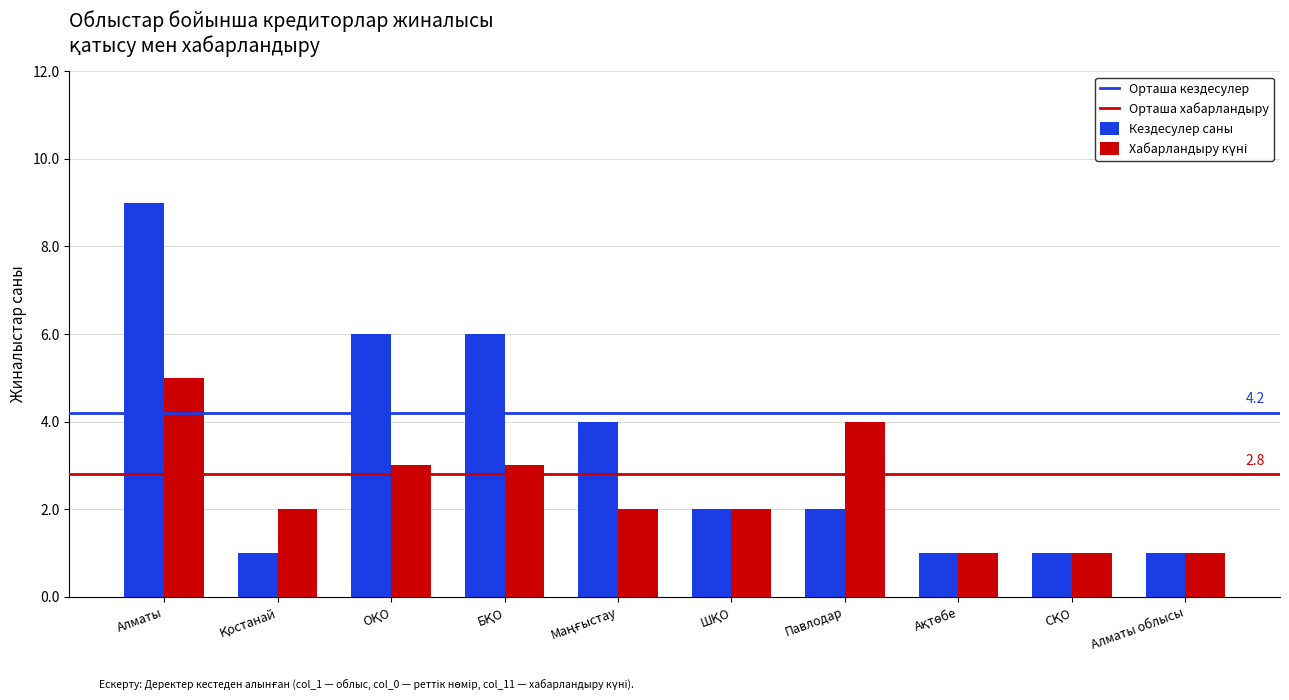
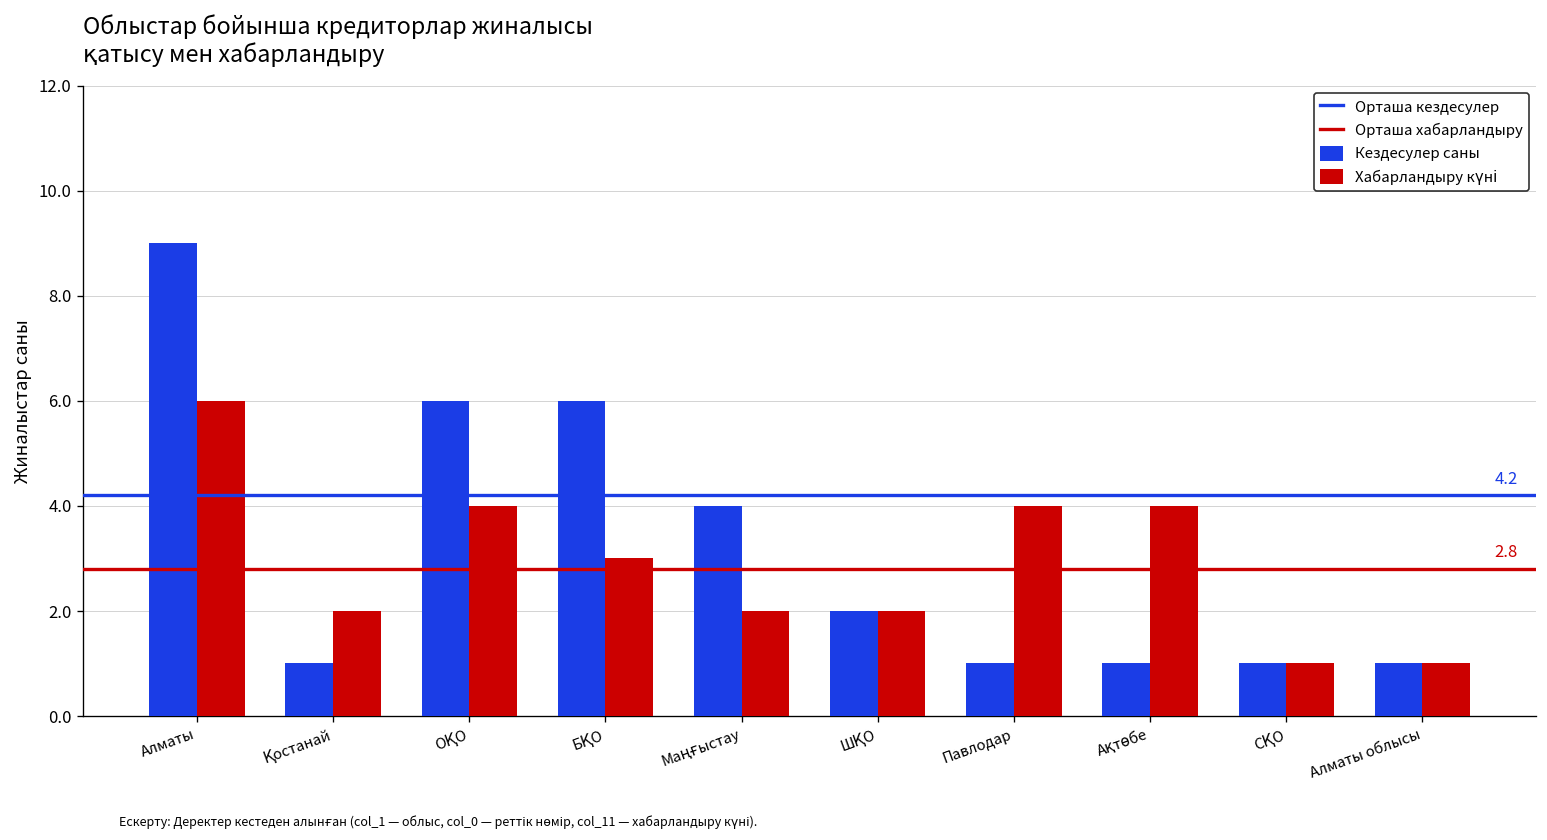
  {
    "Кездесулер саны": {
      "Алматы": 9,
      "Қостанай": 1,
      "ОҚО": 6,
      "БҚО": 6,
      "Маңғыстау": 4,
      "ШҚО": 2,
-     "Павлодар": 2,
+     "Павлодар": 1,
      "Ақтөбе": 1,
      "СҚО": 1,
      "Алматы облысы": 1
    },
    "Хабарландыру күні": {
-     "Алматы": 5,
+     "Алматы": 6,
      "Қостанай": 2,
-     "ОҚО": 3,
+     "ОҚО": 4,
      "БҚО": 3,
      "Маңғыстау": 2,
      "ШҚО": 2,
      "Павлодар": 4,
-     "Ақтөбе": 1,
+     "Ақтөбе": 4,
      "СҚО": 1,
      "Алматы облысы": 1
    }
  }
